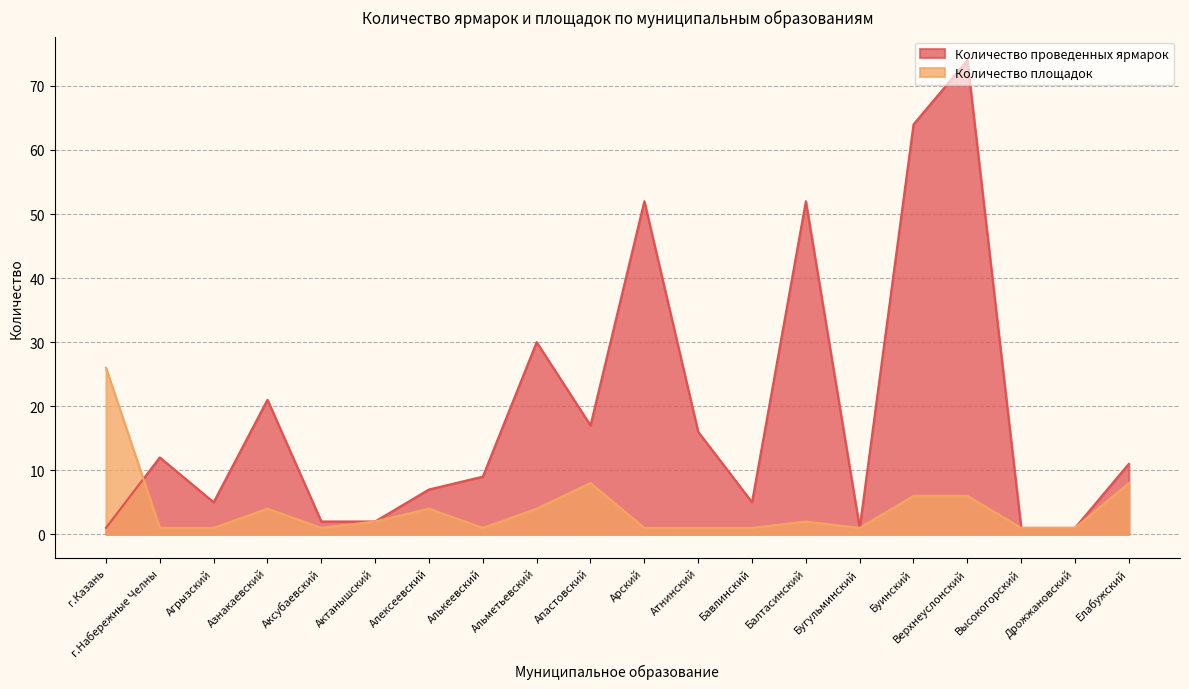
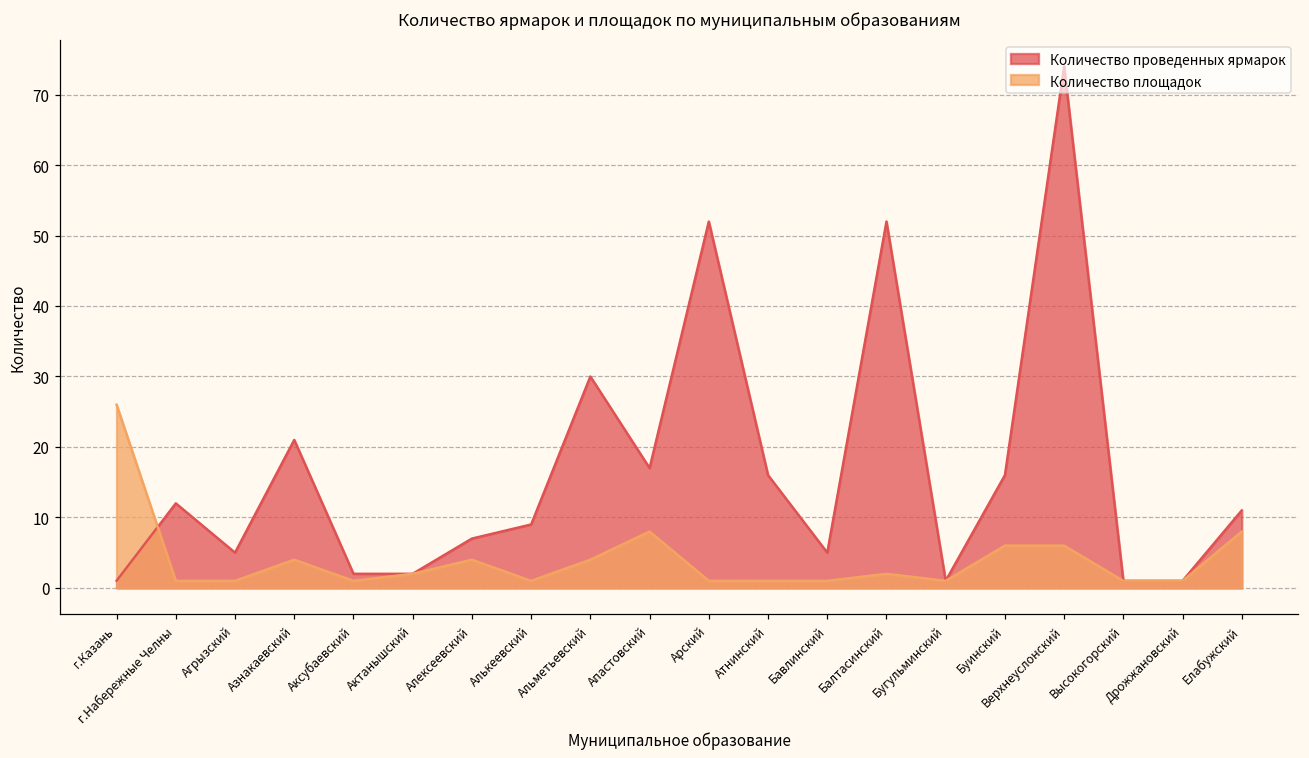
  {
    "Количество проведенных ярмарок": {
      "г.Казань": 1,
      "г.Набережные Челны": 12,
      "Агрызский": 5,
      "Азнакаевский": 21,
      "Аксубаевский": 2,
      "Алексеевский": 7,
      "Алькеевский": 9,
      "Альметьевский": 30,
      "Апастовский": 17,
      "Арский": 52,
      "Атнинский": 16,
      "Бавлинский": 5,
      "Балтасинский": 52,
-     "Буинский": 64,
+     "Буинский": 16,
      "Елабужский": 11
    },
    "Количество площадок": {
      "г.Казань": 26,
      "г.Набережные Челны": 1,
      "Агрызский": 1,
      "Азнакаевский": 4,
      "Аксубаевский": 1,
      "Алексеевский": 4,
      "Алькеевский": 1,
      "Альметьевский": 4,
      "Апастовский": 8,
      "Арский": 1,
      "Атнинский": 1,
      "Бавлинский": 1,
      "Балтасинский": 2,
      "Буинский": 6,
      "Верхнеуслонский": 6,
      "Елабужский": 8
    }
  }
